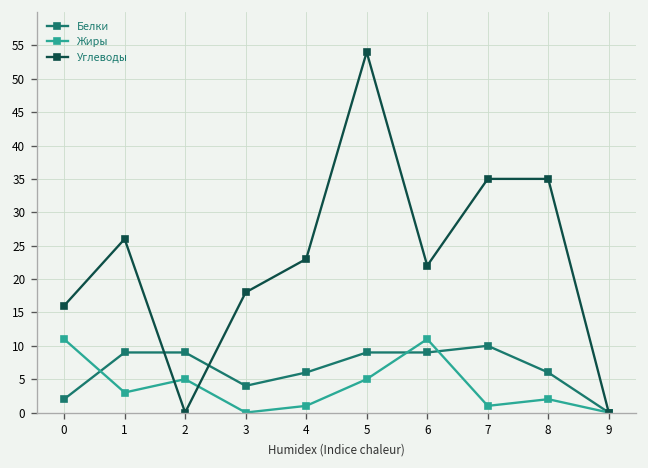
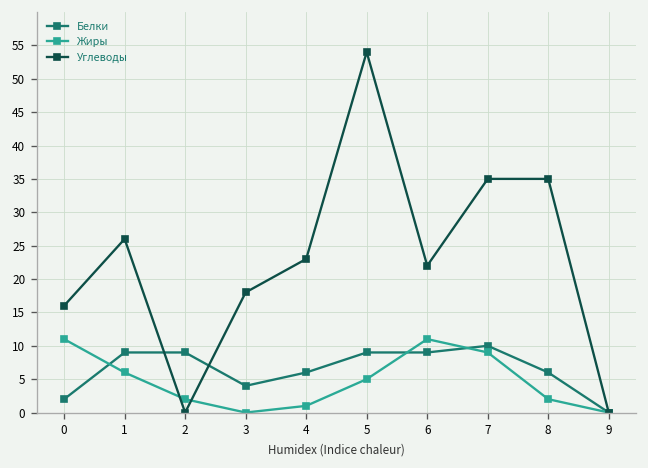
  {
    "Жиры": {
      "0": 11,
-     "1": 3,
-     "2": 5,
+     "1": 6,
+     "2": 2,
      "3": 0,
      "4": 1,
      "5": 5,
      "6": 11,
-     "7": 1,
+     "7": 9,
      "8": 2
    }
  }
